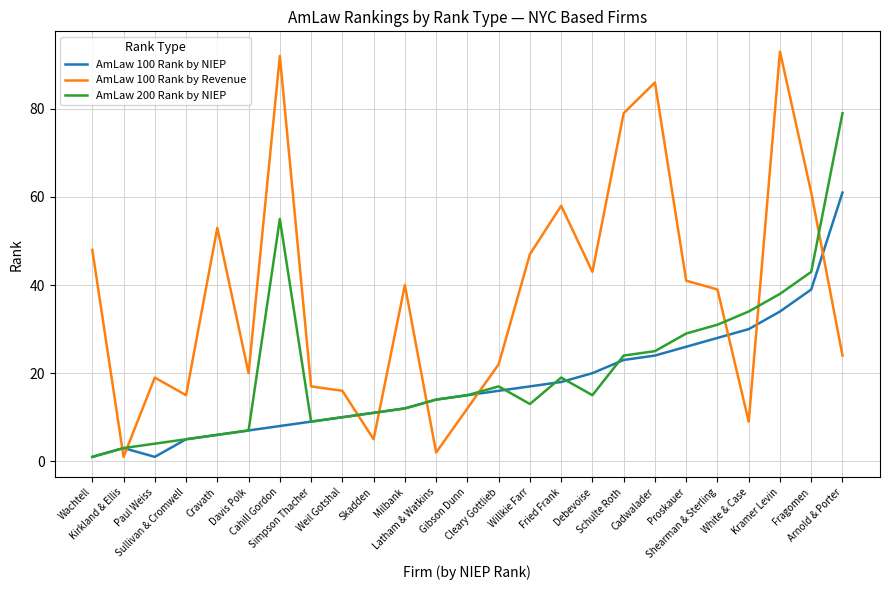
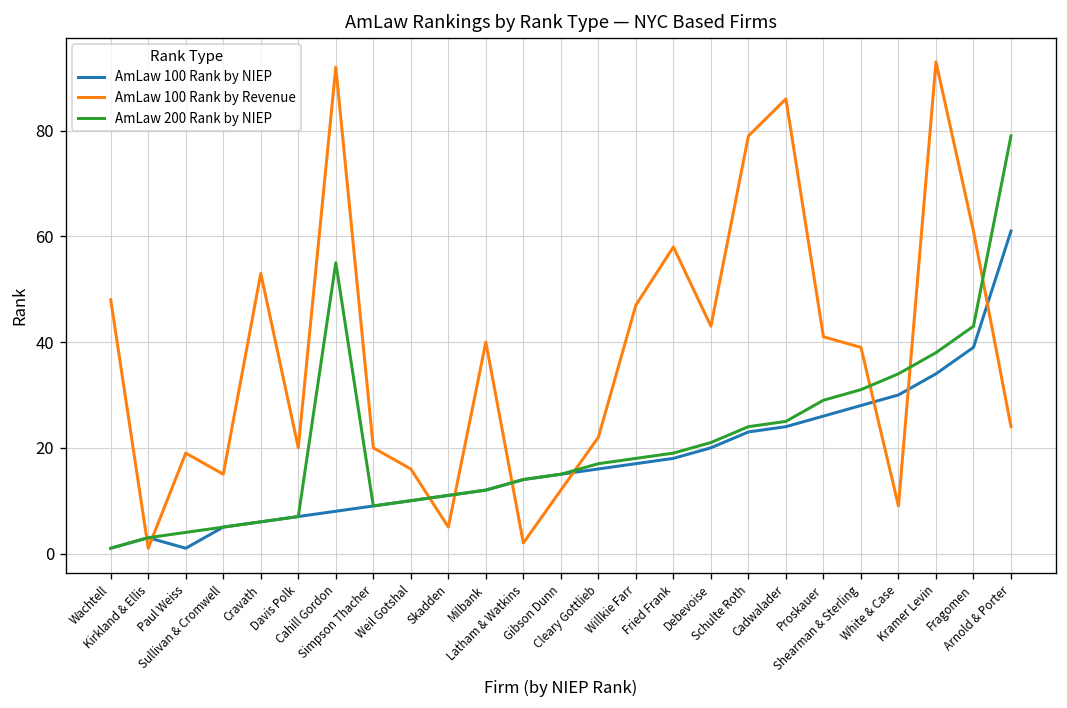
  {
    "AmLaw 100 Rank by NIEP": {
      "Paul Weiss": 1,
      "Cahill Gordon": 8,
      "Cleary Gottlieb": 16,
      "Willkie Farr": 17,
      "Fried Frank": 18,
      "Debevoise": 20,
      "Schulte Roth": 23,
      "Cadwalader": 24,
      "Proskauer": 26,
      "Shearman & Sterling": 28,
      "White & Case": 30,
      "Kramer Levin": 34,
      "Fragomen": 39,
      "Arnold & Porter": 61
    },
    "AmLaw 100 Rank by Revenue": {
      "Wachtell": 48,
      "Kirkland & Ellis": 1,
      "Paul Weiss": 19,
      "Sullivan & Cromwell": 15,
      "Cravath": 53,
      "Davis Polk": 20,
      "Cahill Gordon": 92,
-     "Simpson Thacher": 17,
+     "Simpson Thacher": 20,
      "Weil Gotshal": 16,
      "Skadden": 5,
      "Milbank": 40,
      "Latham & Watkins": 2,
      "Gibson Dunn": 12,
      "Cleary Gottlieb": 22,
      "Willkie Farr": 47,
      "Fried Frank": 58,
      "Debevoise": 43,
      "Schulte Roth": 79,
      "Cadwalader": 86,
      "Proskauer": 41,
      "Shearman & Sterling": 39,
      "White & Case": 9,
      "Kramer Levin": 93,
      "Fragomen": 61,
      "Arnold & Porter": 24
    },
    "AmLaw 200 Rank by NIEP": {
      "Paul Weiss": 4,
      "Cahill Gordon": 55,
      "Cleary Gottlieb": 17,
-     "Willkie Farr": 13,
+     "Willkie Farr": 18,
      "Fried Frank": 19,
-     "Debevoise": 15,
+     "Debevoise": 21,
      "Schulte Roth": 24,
      "Cadwalader": 25,
      "Proskauer": 29,
      "Shearman & Sterling": 31,
      "White & Case": 34,
      "Kramer Levin": 38,
      "Fragomen": 43,
      "Arnold & Porter": 79
    }
  }
